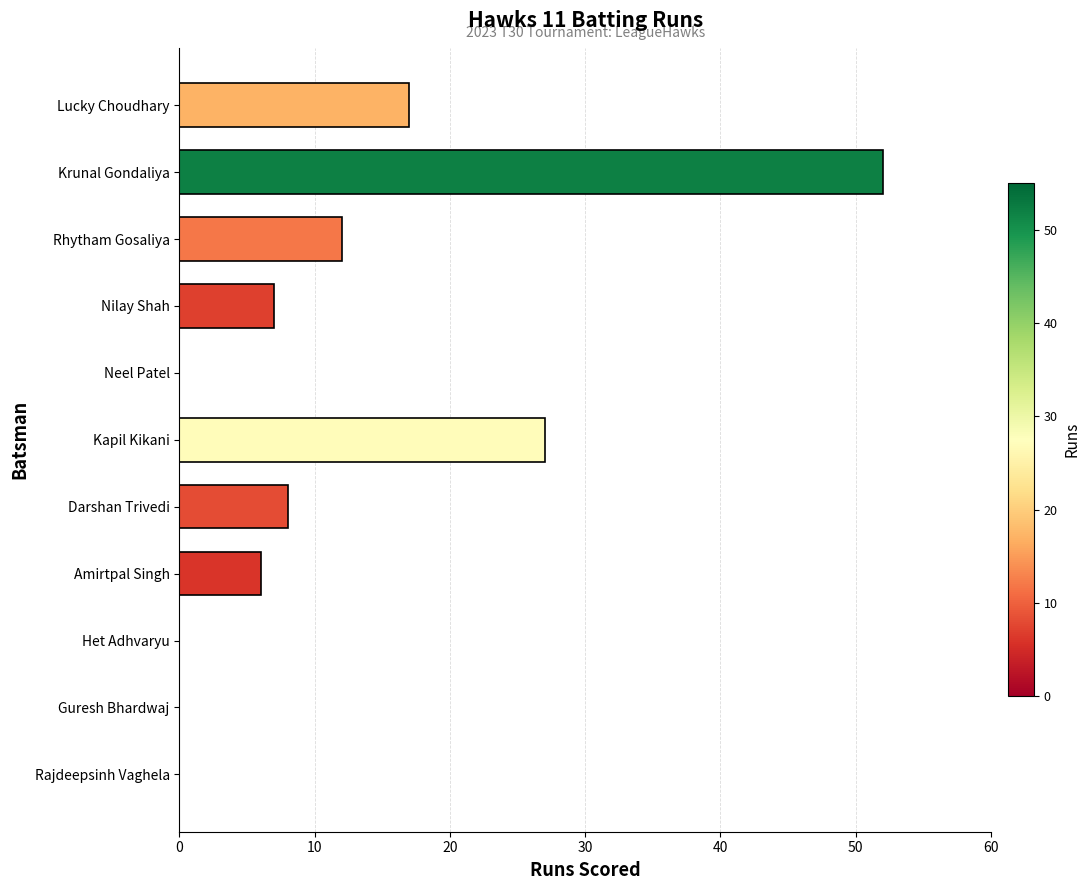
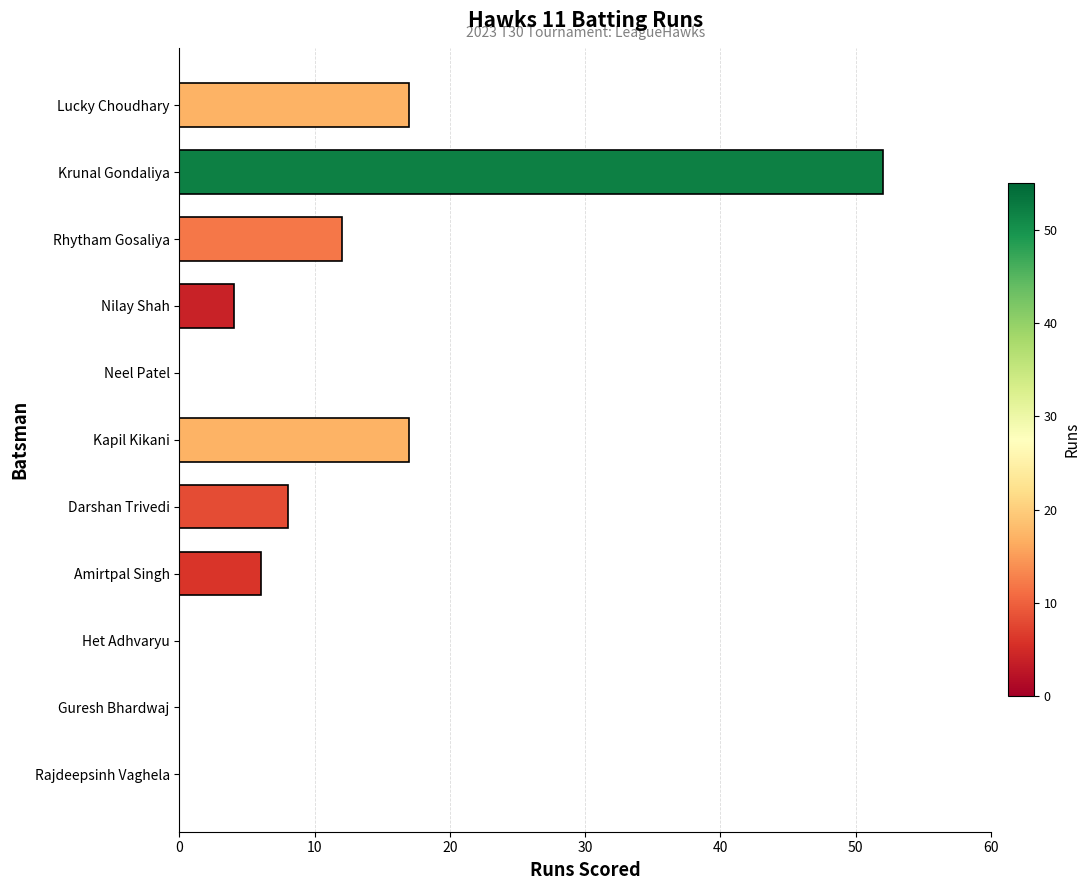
  {
    "Lucky Choudhary": 17,
    "Krunal Gondaliya": 52,
    "Rhytham Gosaliya": 12,
-   "Nilay Shah": 7,
+   "Nilay Shah": 4,
    "Neel Patel": 0,
-   "Kapil Kikani": 27,
+   "Kapil Kikani": 17,
    "Darshan Trivedi": 8,
    "Amirtpal Singh": 6,
    "Het Adhvaryu": 0,
    "Guresh Bhardwaj": 0,
    "Rajdeepsinh Vaghela": 0
  }
